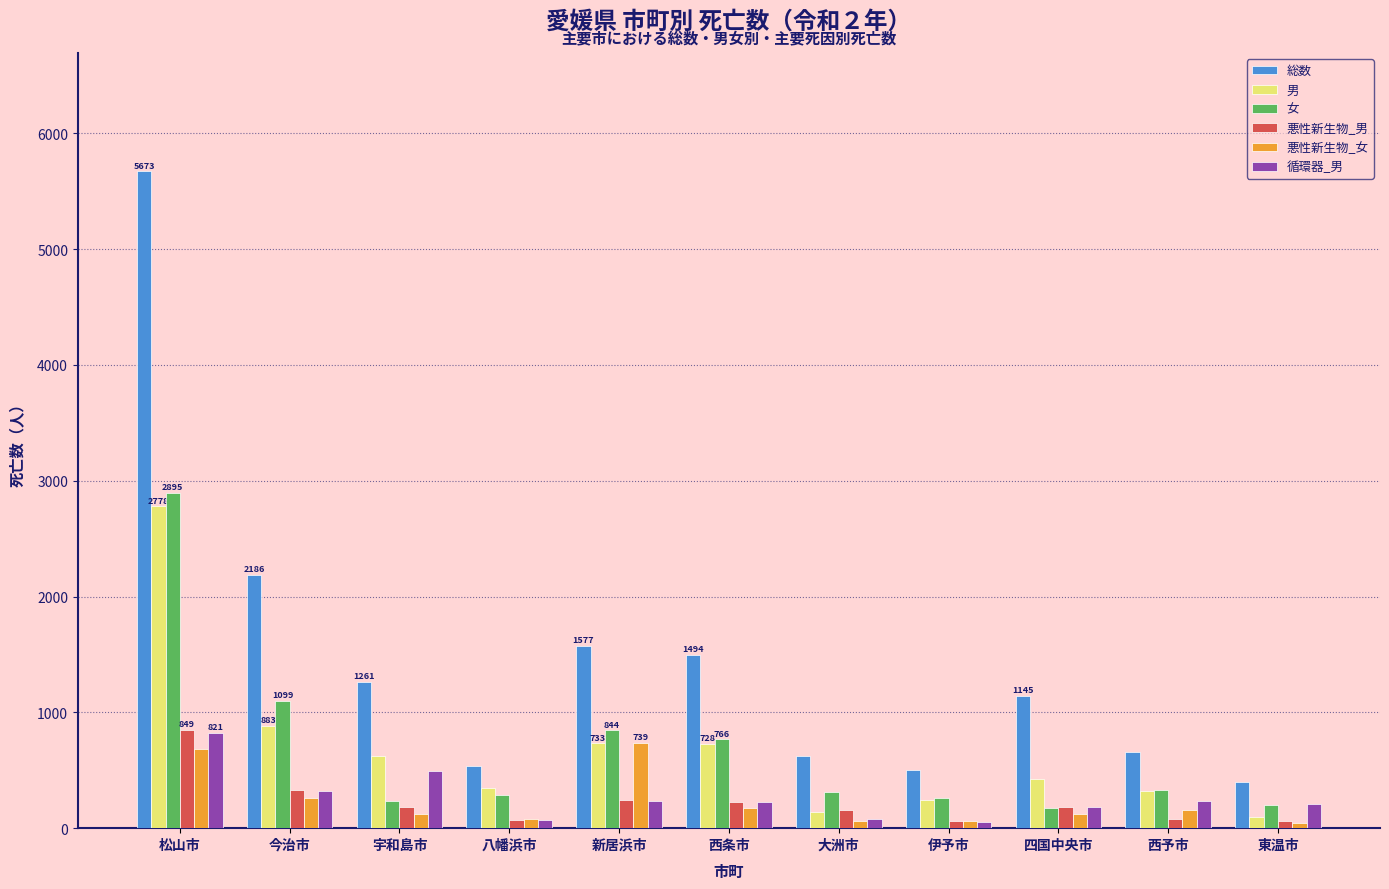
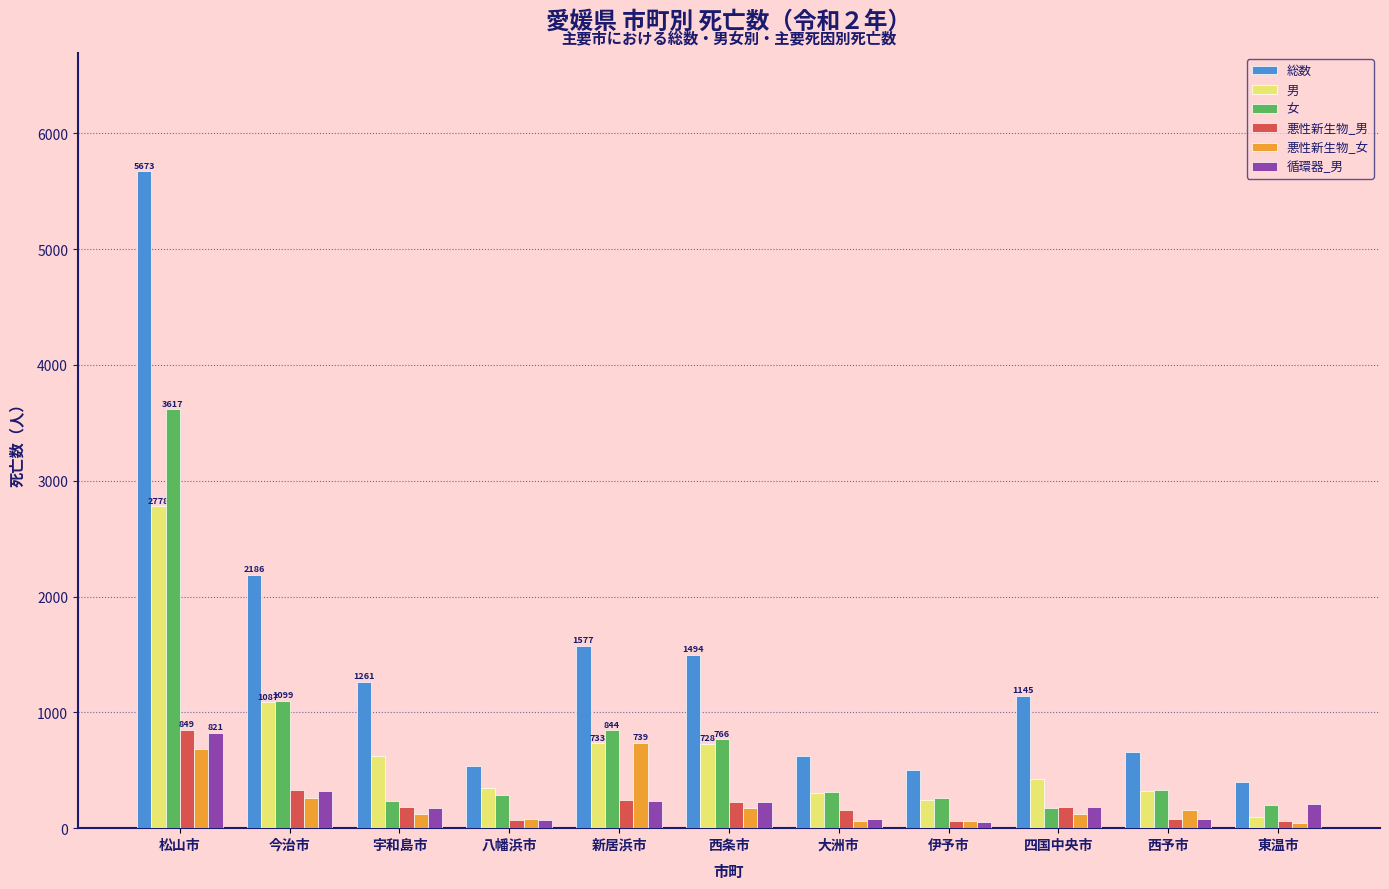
  {
    "総数": {
      "松山市": 5673,
      "今治市": 2186,
      "宇和島市": 1261,
      "新居浜市": 1577,
      "西条市": 1494,
      "四国中央市": 1145
    },
    "男": {
      "松山市": 2778,
-     "今治市": 883,
+     "今治市": 1087,
      "新居浜市": 733,
      "西条市": 728,
-     "大洲市": 140
+     "大洲市": 310
    },
    "女": {
-     "松山市": 2895,
+     "松山市": 3617,
      "新居浜市": 844,
      "西条市": 766
    },
    "悪性新生物_男": {
      "松山市": 849
    },
    "悪性新生物_女": {
      "新居浜市": 739
    },
    "循環器_男": {
      "今治市": 320,
-     "宇和島市": 490,
+     "宇和島市": 170,
      "八幡浜市": 70,
      "新居浜市": 240,
      "西条市": 220,
      "大洲市": 80,
      "伊予市": 60,
      "四国中央市": 180,
-     "西予市": 230,
+     "西予市": 80,
      "東温市": 210
    }
  }
